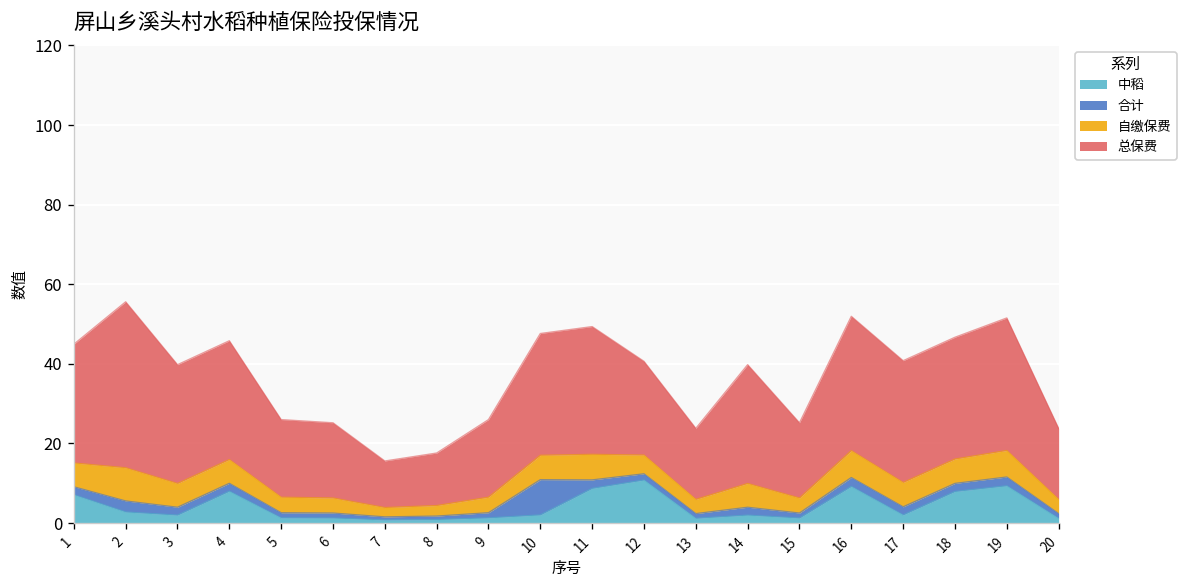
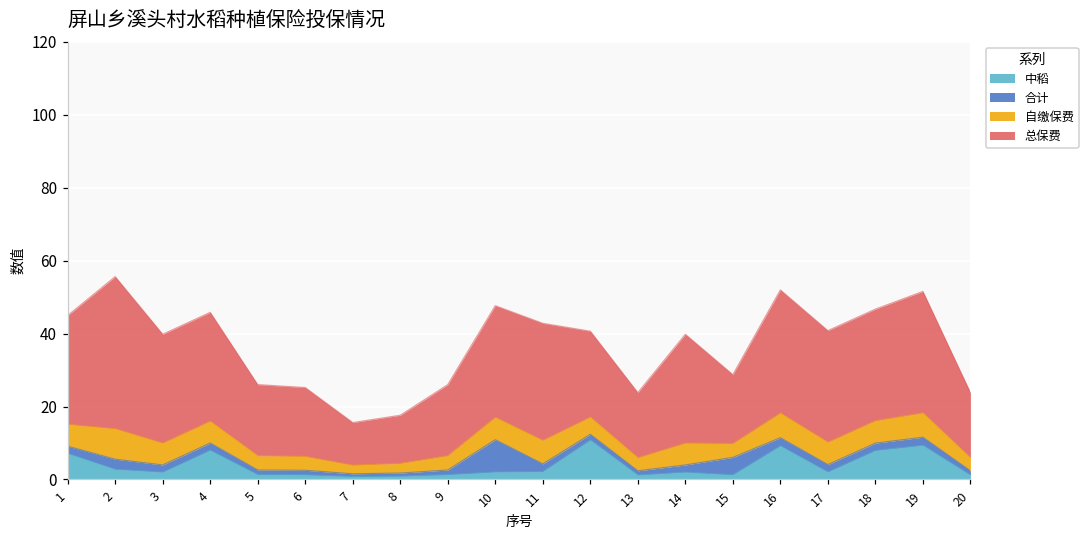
  {
    "中稻": {
      "1": 7,
      "2": 3,
      "3": 2,
      "4": 8,
      "5": 1,
      "6": 1,
      "7": 1,
      "8": 1,
      "9": 1,
      "10": 2,
-     "11": 9,
+     "11": 2,
      "12": 11,
      "13": 1,
      "14": 2,
      "15": 1,
      "16": 9,
      "17": 2,
      "18": 8,
      "19": 9,
      "20": 1
    },
    "合计": {
      "1": 2,
      "2": 3,
      "3": 2,
      "4": 2,
      "5": 1,
      "6": 1,
      "7": 1,
      "8": 1,
      "9": 1,
      "10": 9,
      "11": 2,
      "12": 2,
      "13": 1,
      "14": 2,
-     "15": 1,
+     "15": 5,
      "16": 2,
      "17": 2,
      "18": 2,
      "19": 2,
      "20": 1
    },
    "自缴保费": {
      "1": 6,
      "2": 8,
      "3": 6,
      "4": 6,
      "5": 4,
      "6": 4,
      "7": 2,
      "8": 3,
      "9": 4,
      "10": 6,
      "11": 6,
      "12": 5,
      "13": 4,
      "14": 6,
      "15": 4,
      "16": 7,
      "17": 6,
      "18": 6,
      "19": 7,
      "20": 4
    },
    "总保费": {
      "1": 30,
      "2": 42,
      "3": 30,
      "4": 30,
      "5": 20,
      "6": 19,
      "7": 12,
      "8": 13,
      "9": 20,
      "10": 31,
      "11": 32,
      "12": 24,
      "13": 18,
      "14": 30,
      "15": 19,
      "16": 34,
      "17": 31,
      "18": 31,
      "19": 33,
      "20": 18
    }
  }
